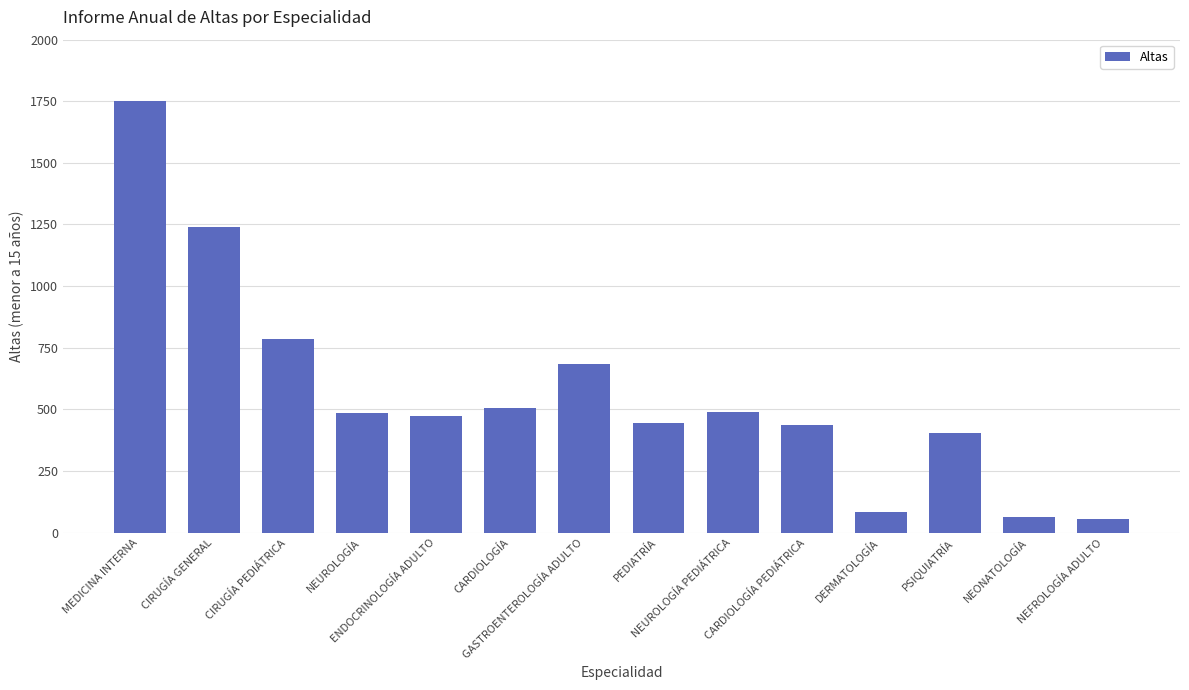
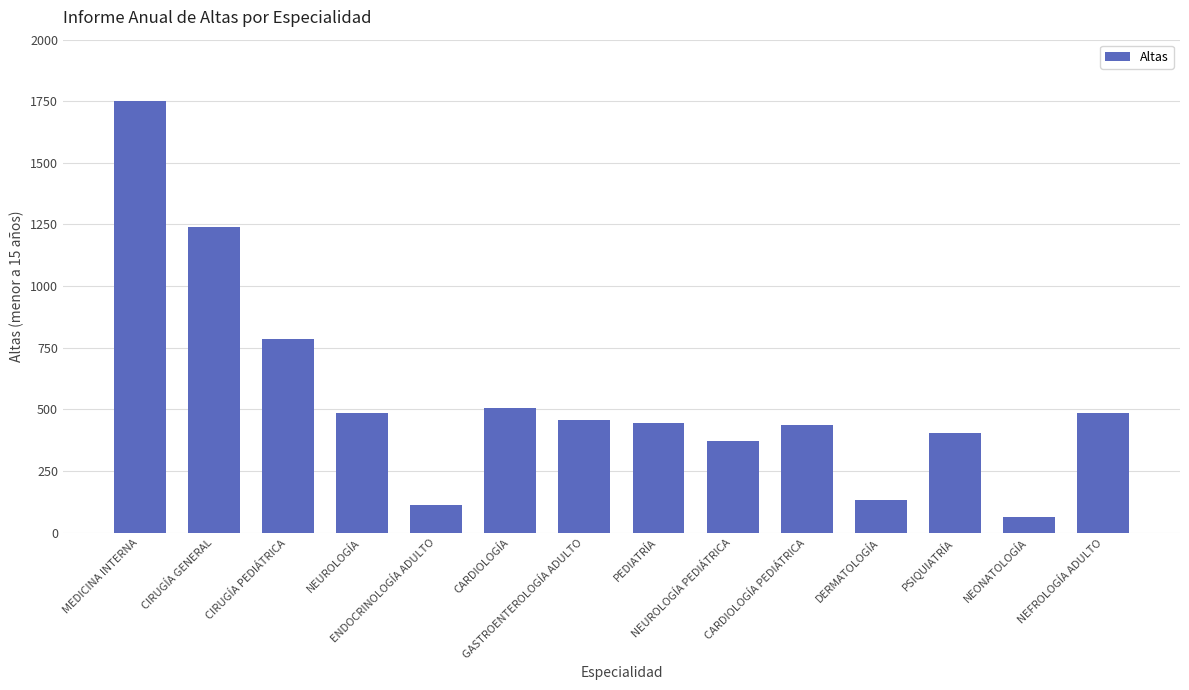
  {
    "MEDICINA INTERNA": 1750,
    "CIRUGÍA GENERAL": 1240,
    "CIRUGÍA PEDIÁTRICA": 790,
    "NEUROLOGÍA": 480,
-   "ENDOCRINOLOGÍA ADULTO": 470,
+   "ENDOCRINOLOGÍA ADULTO": 110,
    "CARDIOLOGÍA": 510,
-   "GASTROENTEROLOGÍA ADULTO": 680,
+   "GASTROENTEROLOGÍA ADULTO": 460,
    "PEDIATRÍA": 450,
-   "NEUROLOGÍA PEDIÁTRICA": 490,
+   "NEUROLOGÍA PEDIÁTRICA": 370,
    "CARDIOLOGÍA PEDIÁTRICA": 440,
-   "DERMATOLOGÍA": 90,
+   "DERMATOLOGÍA": 130,
    "PSIQUIATRÍA": 410,
    "NEONATOLOGÍA": 60,
-   "NEFROLOGÍA ADULTO": 60
+   "NEFROLOGÍA ADULTO": 480
  }
